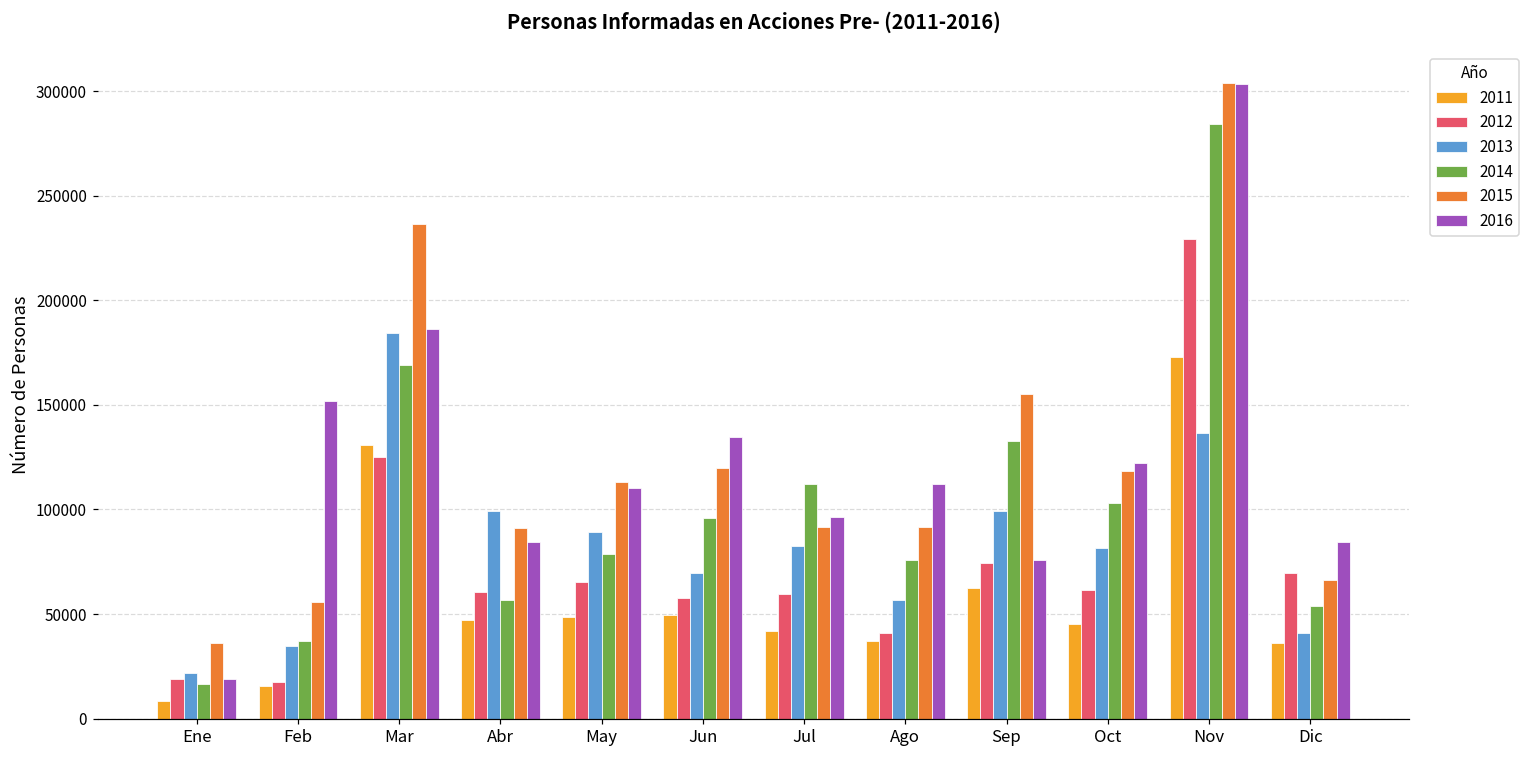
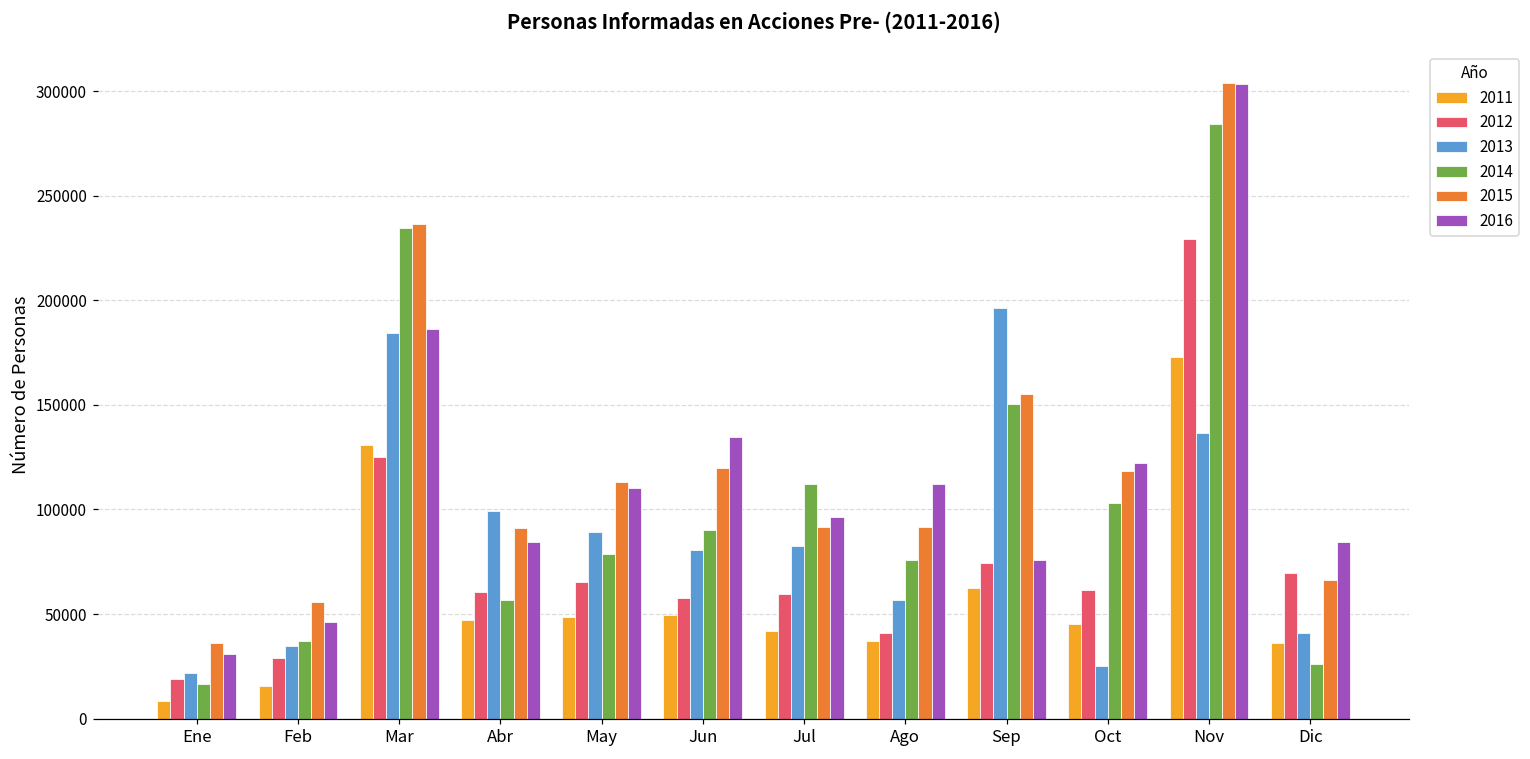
  {
    "2012": {
      "Ene": 19000,
-     "Feb": 18000,
+     "Feb": 29000,
      "Mar": 125000,
      "Abr": 61000,
      "May": 65000,
      "Jun": 58000,
      "Jul": 60000,
      "Ago": 41000,
      "Sep": 75000,
      "Oct": 61000,
      "Nov": 229000,
      "Dic": 70000
    },
    "2013": {
      "Ene": 22000,
      "Feb": 35000,
      "Mar": 184000,
      "Abr": 99000,
      "May": 89000,
-     "Jun": 70000,
+     "Jun": 81000,
      "Jul": 83000,
      "Ago": 57000,
-     "Sep": 99000,
-     "Oct": 81000,
+     "Sep": 196000,
+     "Oct": 25000,
      "Nov": 137000,
      "Dic": 41000
    },
    "2014": {
      "Ene": 17000,
      "Feb": 37000,
-     "Mar": 169000,
+     "Mar": 235000,
      "Abr": 56000,
      "May": 79000,
-     "Jun": 96000,
+     "Jun": 90000,
      "Jul": 112000,
      "Ago": 76000,
-     "Sep": 133000,
+     "Sep": 151000,
      "Oct": 103000,
      "Nov": 284000,
-     "Dic": 54000
+     "Dic": 26000
    },
    "2016": {
-     "Ene": 19000,
-     "Feb": 152000,
+     "Ene": 31000,
+     "Feb": 46000,
      "Mar": 186000,
      "Abr": 85000,
      "May": 110000,
      "Jun": 134000,
      "Jul": 96000,
      "Ago": 112000,
      "Sep": 76000,
      "Oct": 122000,
      "Nov": 303000,
      "Dic": 84000
    }
  }
